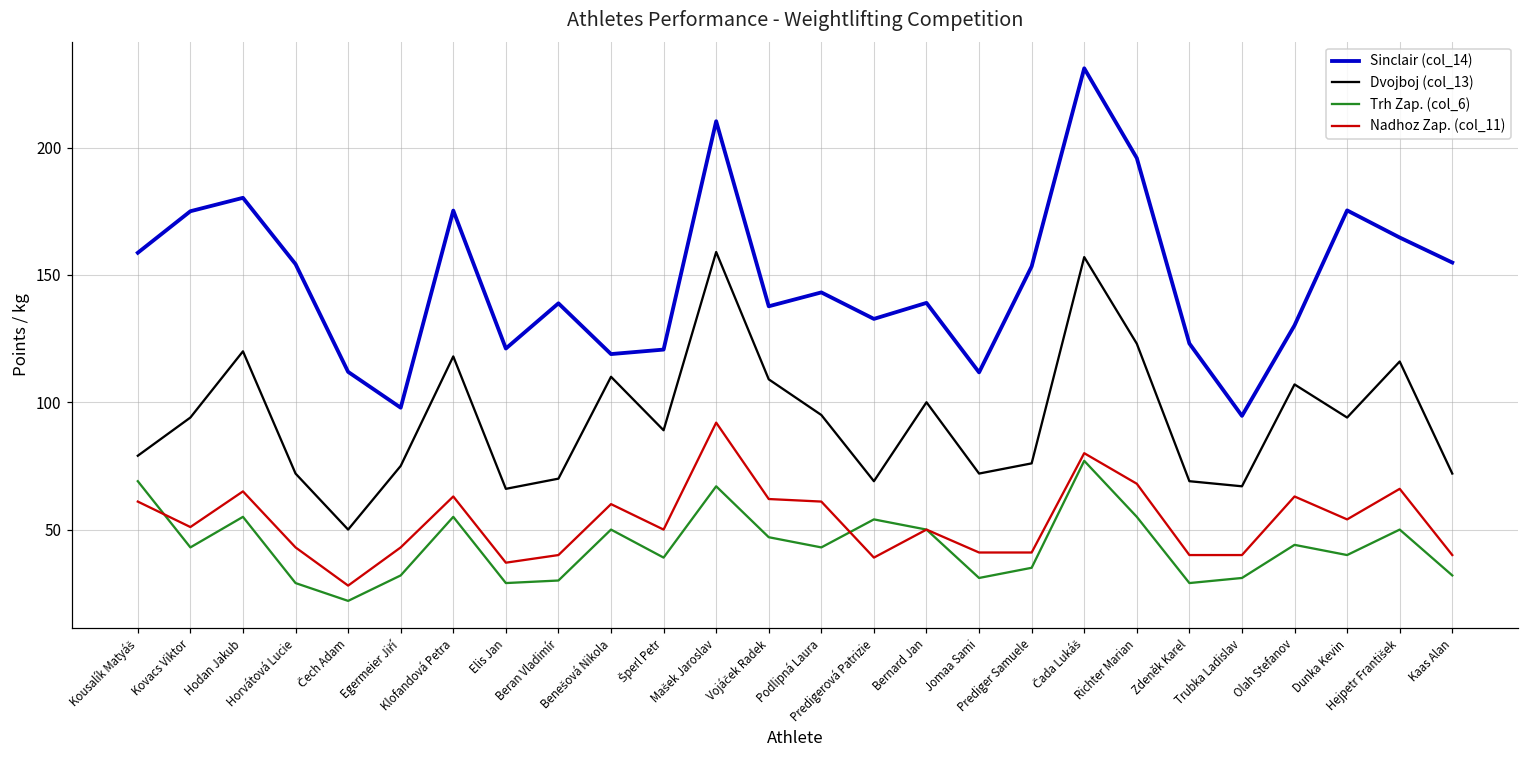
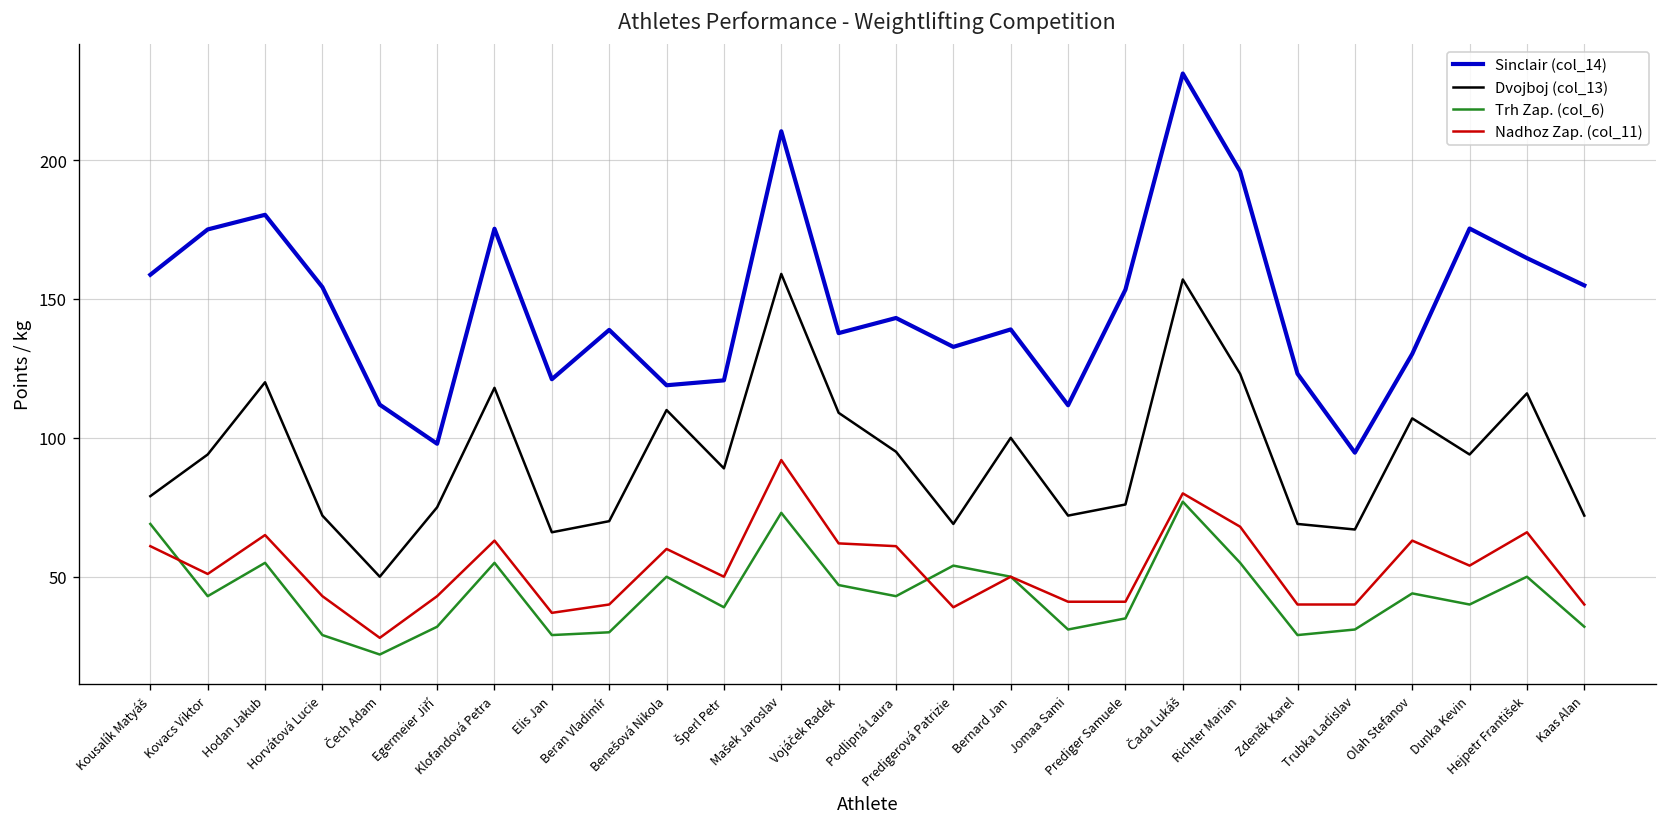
  {
    "Sinclair (col_14)": {
      "Kousalík Matyáš": 159,
      "Kovacs Viktor": 175,
      "Hodan Jakub": 180,
      "Horvátová Lucie": 154,
      "Čech Adam": 112,
      "Egermeier Jiří": 98,
      "Klofandová Petra": 175,
      "Elis Jan": 121,
      "Beran Vladimír": 139,
      "Benešová Nikola": 119,
      "Šperl Petr": 121,
      "Mašek Jaroslav": 210,
      "Vojáček Radek": 138,
      "Podlipná Laura": 143,
      "Predigerová Patrizie": 133,
      "Bernard Jan": 139,
      "Jomaa Sami": 112,
      "Prediger Samuele": 153,
      "Čada Lukáš": 231,
      "Richter Marian": 196,
      "Zdeněk Karel": 123,
      "Trubka Ladislav": 95,
      "Olah Stefanov": 130,
      "Dunka Kevin": 175,
      "Hejpetr František": 165,
      "Kaas Alan": 155
    },
    "Dvojboj (col_13)": {
      "Kousalík Matyáš": 79,
      "Kovacs Viktor": 94,
      "Hodan Jakub": 120,
      "Horvátová Lucie": 72,
      "Čech Adam": 50,
      "Egermeier Jiří": 75,
      "Klofandová Petra": 118,
      "Elis Jan": 66,
      "Beran Vladimír": 70,
      "Benešová Nikola": 110,
      "Šperl Petr": 89,
      "Mašek Jaroslav": 159,
      "Vojáček Radek": 109,
      "Podlipná Laura": 95,
      "Predigerová Patrizie": 69,
      "Bernard Jan": 100,
      "Jomaa Sami": 72,
      "Prediger Samuele": 76,
      "Čada Lukáš": 157,
      "Richter Marian": 123,
      "Zdeněk Karel": 69,
      "Trubka Ladislav": 67,
      "Olah Stefanov": 107,
      "Dunka Kevin": 94,
      "Hejpetr František": 116,
      "Kaas Alan": 72
    },
    "Trh Zap. (col_6)": {
      "Kousalík Matyáš": 69,
      "Kovacs Viktor": 43,
      "Hodan Jakub": 55,
      "Horvátová Lucie": 29,
      "Čech Adam": 22,
      "Egermeier Jiří": 32,
      "Klofandová Petra": 55,
      "Elis Jan": 29,
      "Beran Vladimír": 30,
      "Benešová Nikola": 50,
      "Šperl Petr": 39,
-     "Mašek Jaroslav": 67,
+     "Mašek Jaroslav": 73,
      "Vojáček Radek": 47,
      "Podlipná Laura": 43,
      "Predigerová Patrizie": 54,
      "Jomaa Sami": 31,
      "Prediger Samuele": 35,
      "Čada Lukáš": 77,
      "Richter Marian": 55,
      "Zdeněk Karel": 29,
      "Trubka Ladislav": 31,
      "Olah Stefanov": 44,
      "Dunka Kevin": 40,
      "Hejpetr František": 50,
      "Kaas Alan": 32
    },
    "Nadhoz Zap. (col_11)": {
      "Kousalík Matyáš": 61,
      "Kovacs Viktor": 51,
      "Hodan Jakub": 65,
      "Horvátová Lucie": 43,
      "Čech Adam": 28,
      "Egermeier Jiří": 43,
      "Klofandová Petra": 63,
      "Elis Jan": 37,
      "Beran Vladimír": 40,
      "Benešová Nikola": 60,
      "Šperl Petr": 50,
      "Mašek Jaroslav": 92,
      "Vojáček Radek": 62,
      "Podlipná Laura": 61,
      "Predigerová Patrizie": 39,
      "Jomaa Sami": 41,
      "Prediger Samuele": 41,
      "Čada Lukáš": 80,
      "Richter Marian": 68,
      "Zdeněk Karel": 40,
      "Trubka Ladislav": 40,
      "Olah Stefanov": 63,
      "Dunka Kevin": 54,
      "Hejpetr František": 66,
      "Kaas Alan": 40
    }
  }
